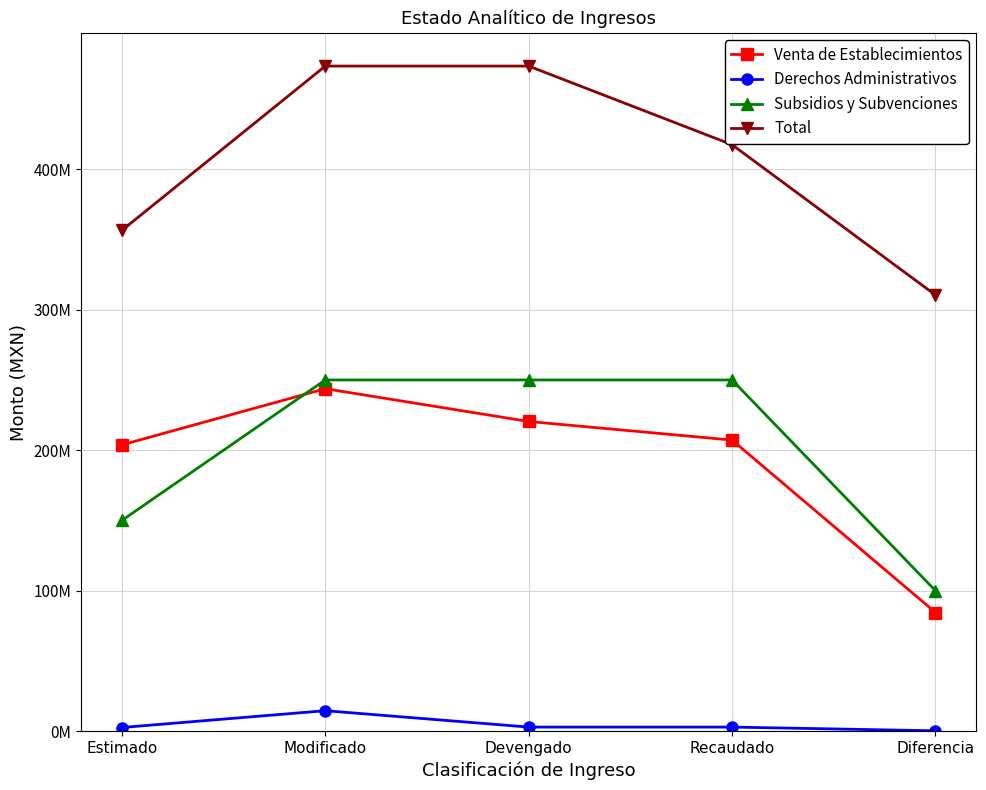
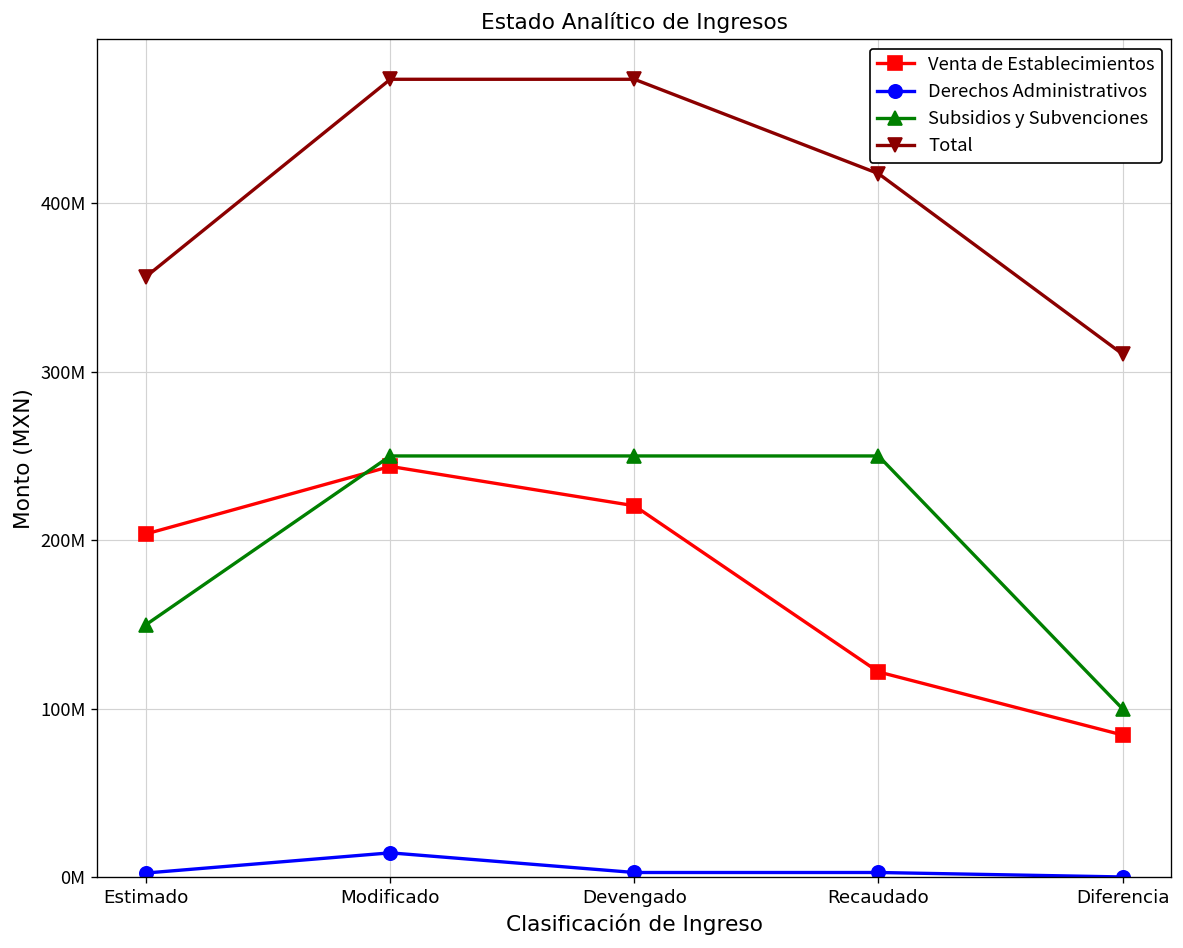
  {
    "Venta de Establecimientos": {
      "Estimado": 204000000,
      "Modificado": 244000000,
      "Devengado": 220000000,
-     "Recaudado": 207000000,
+     "Recaudado": 122000000,
      "Diferencia": 84000000
    },
    "Derechos Administrativos": {
      "Estimado": 3000000,
      "Modificado": 15000000,
      "Devengado": 3000000,
      "Recaudado": 3000000,
      "Diferencia": 0
    },
    "Subsidios y Subvenciones": {
      "Estimado": 150000000,
      "Modificado": 250000000,
      "Devengado": 250000000,
      "Recaudado": 250000000,
      "Diferencia": 100000000
    },
    "Total": {
      "Estimado": 356000000,
      "Modificado": 473000000,
      "Devengado": 473000000,
      "Recaudado": 417000000,
      "Diferencia": 310000000
    }
  }
